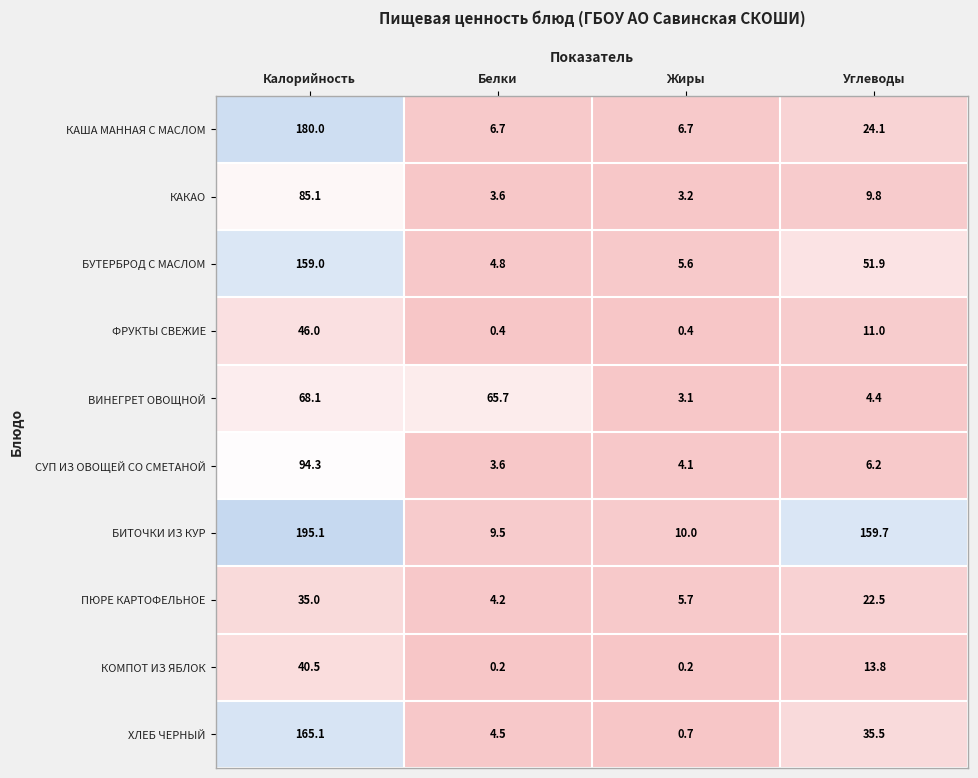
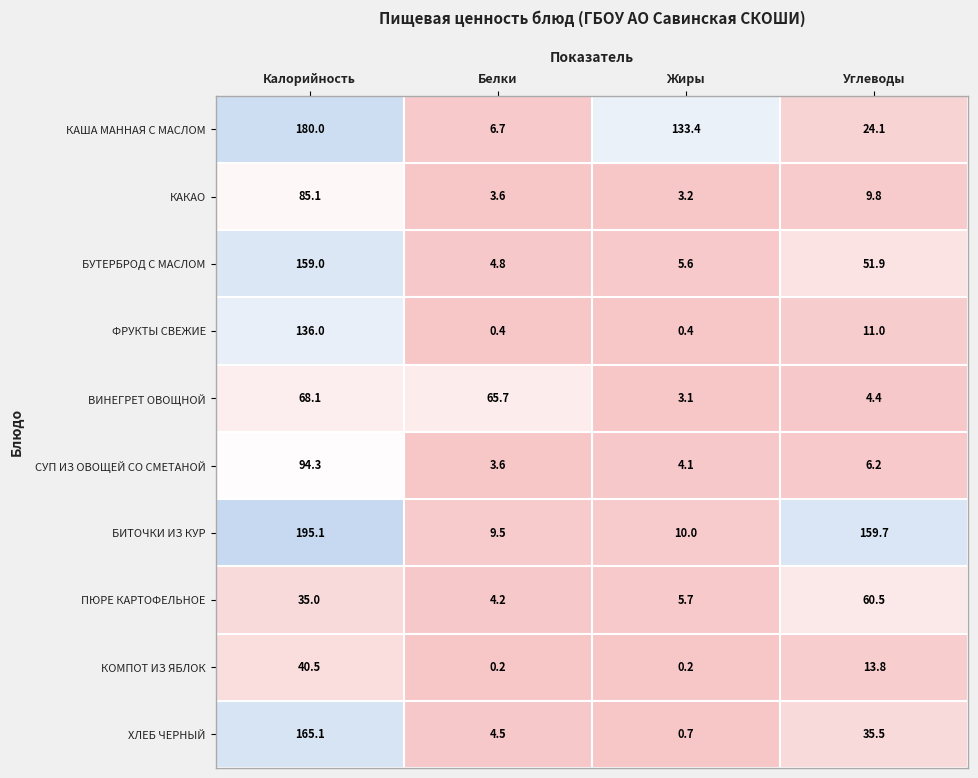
  {
    "КАША МАННАЯ С МАСЛОМ": {
      "Калорийность": 180.0,
      "Белки": 6.7,
-     "Жиры": 6.7,
+     "Жиры": 133.4,
      "Углеводы": 24.1
    },
    "КАКАО": {
      "Калорийность": 85.1,
      "Белки": 3.6,
      "Жиры": 3.2,
      "Углеводы": 9.8
    },
    "БУТЕРБРОД С МАСЛОМ": {
      "Калорийность": 159.0,
      "Белки": 4.8,
      "Жиры": 5.6,
      "Углеводы": 51.9
    },
    "ФРУКТЫ СВЕЖИЕ": {
-     "Калорийность": 46.0,
+     "Калорийность": 136.0,
      "Белки": 0.4,
      "Жиры": 0.4,
      "Углеводы": 11.0
    },
    "ВИНЕГРЕТ ОВОЩНОЙ": {
      "Калорийность": 68.1,
      "Белки": 65.7,
      "Жиры": 3.1,
      "Углеводы": 4.4
    },
    "СУП ИЗ ОВОЩЕЙ СО СМЕТАНОЙ": {
      "Калорийность": 94.3,
      "Белки": 3.6,
      "Жиры": 4.1,
      "Углеводы": 6.2
    },
    "БИТОЧКИ ИЗ КУР": {
      "Калорийность": 195.1,
      "Белки": 9.5,
      "Жиры": 10.0,
      "Углеводы": 159.7
    },
    "ПЮРЕ КАРТОФЕЛЬНОЕ": {
      "Калорийность": 35.0,
      "Белки": 4.2,
      "Жиры": 5.7,
-     "Углеводы": 22.5
+     "Углеводы": 60.5
    },
    "КОМПОТ ИЗ ЯБЛОК": {
      "Калорийность": 40.5,
      "Белки": 0.2,
      "Жиры": 0.2,
      "Углеводы": 13.8
    },
    "ХЛЕБ ЧЕРНЫЙ": {
      "Калорийность": 165.1,
      "Белки": 4.5,
      "Жиры": 0.7,
      "Углеводы": 35.5
    }
  }
